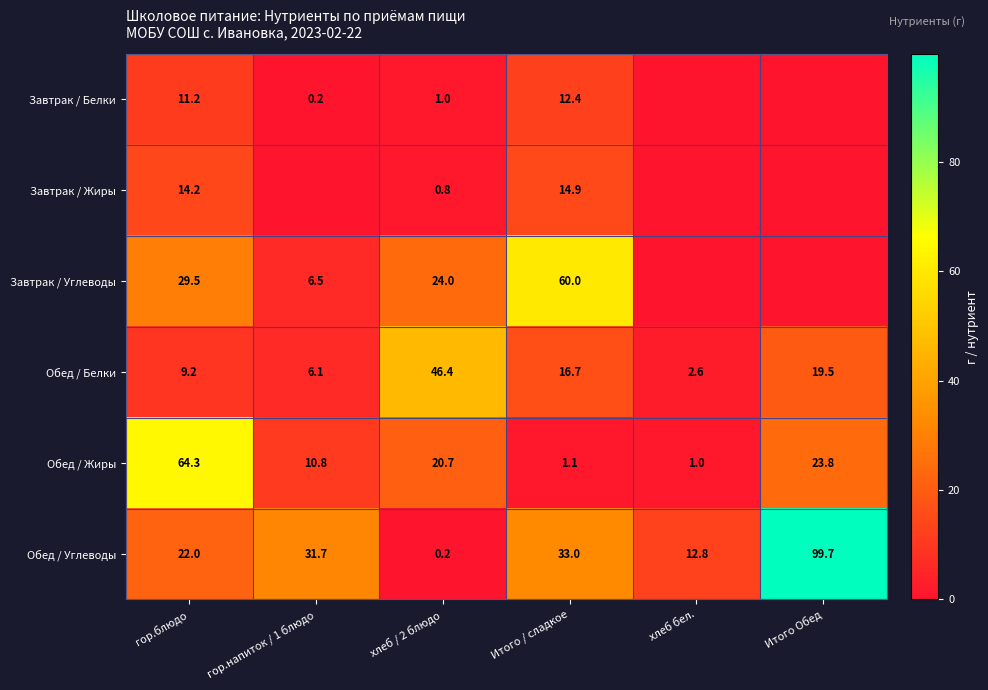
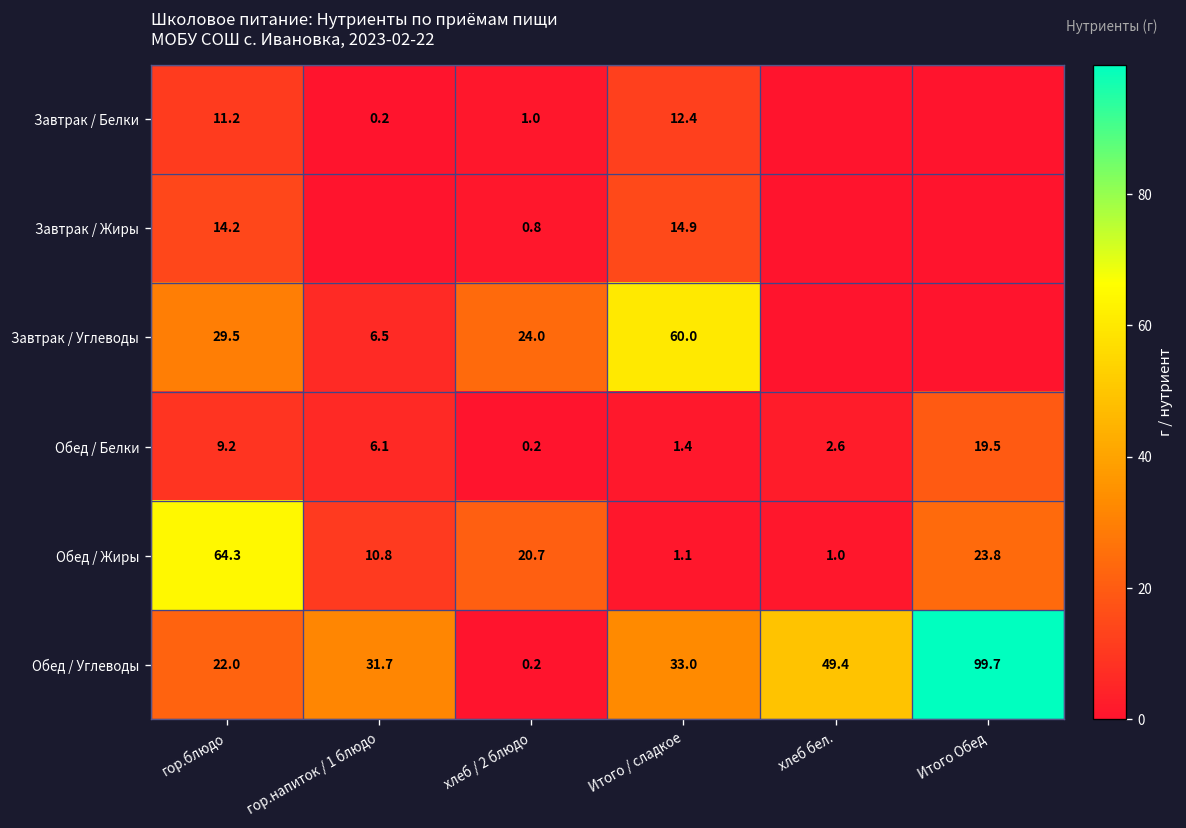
  {
    "Завтрак / Белки": {
      "гор.блюдо": 11.2,
      "гор.напиток / 1 блюдо": 0.2,
      "хлеб / 2 блюдо": 1.0,
      "Итого / сладкое": 12.4
    },
    "Завтрак / Жиры": {
      "гор.блюдо": 14.2,
      "хлеб / 2 блюдо": 0.8,
      "Итого / сладкое": 14.9
    },
    "Завтрак / Углеводы": {
      "гор.блюдо": 29.5,
      "гор.напиток / 1 блюдо": 6.5,
      "хлеб / 2 блюдо": 24.0,
      "Итого / сладкое": 60.0
    },
    "Обед / Белки": {
      "гор.блюдо": 9.2,
      "гор.напиток / 1 блюдо": 6.1,
-     "хлеб / 2 блюдо": 46.4,
-     "Итого / сладкое": 16.7,
+     "хлеб / 2 блюдо": 0.2,
+     "Итого / сладкое": 1.4,
      "хлеб бел.": 2.6,
      "Итого Обед": 19.5
    },
    "Обед / Жиры": {
      "гор.блюдо": 64.3,
      "гор.напиток / 1 блюдо": 10.8,
      "хлеб / 2 блюдо": 20.7,
      "Итого / сладкое": 1.1,
      "хлеб бел.": 1.0,
      "Итого Обед": 23.8
    },
    "Обед / Углеводы": {
      "гор.блюдо": 22.0,
      "гор.напиток / 1 блюдо": 31.7,
      "хлеб / 2 блюдо": 0.2,
      "Итого / сладкое": 33.0,
-     "хлеб бел.": 12.8,
+     "хлеб бел.": 49.4,
      "Итого Обед": 99.7
    }
  }
